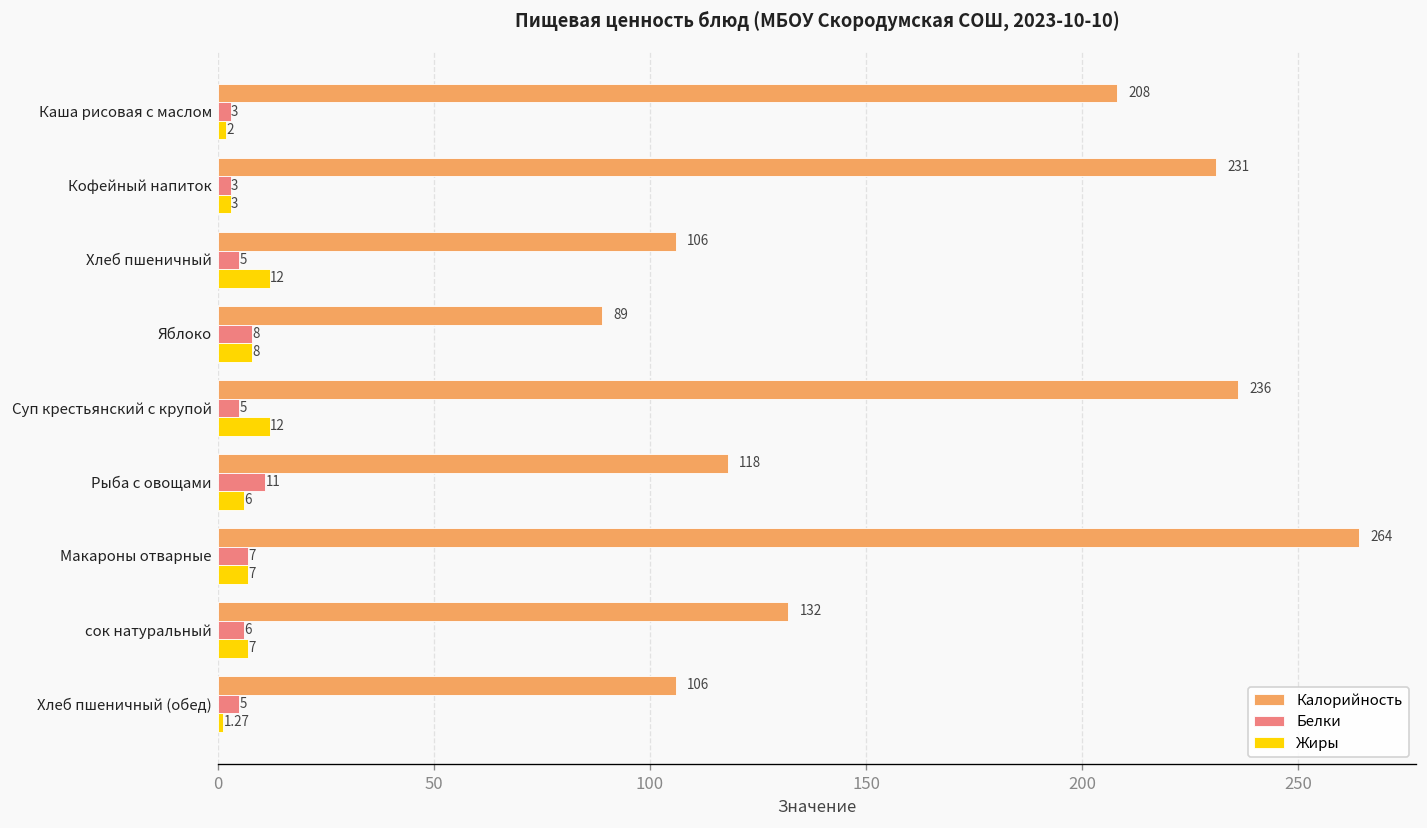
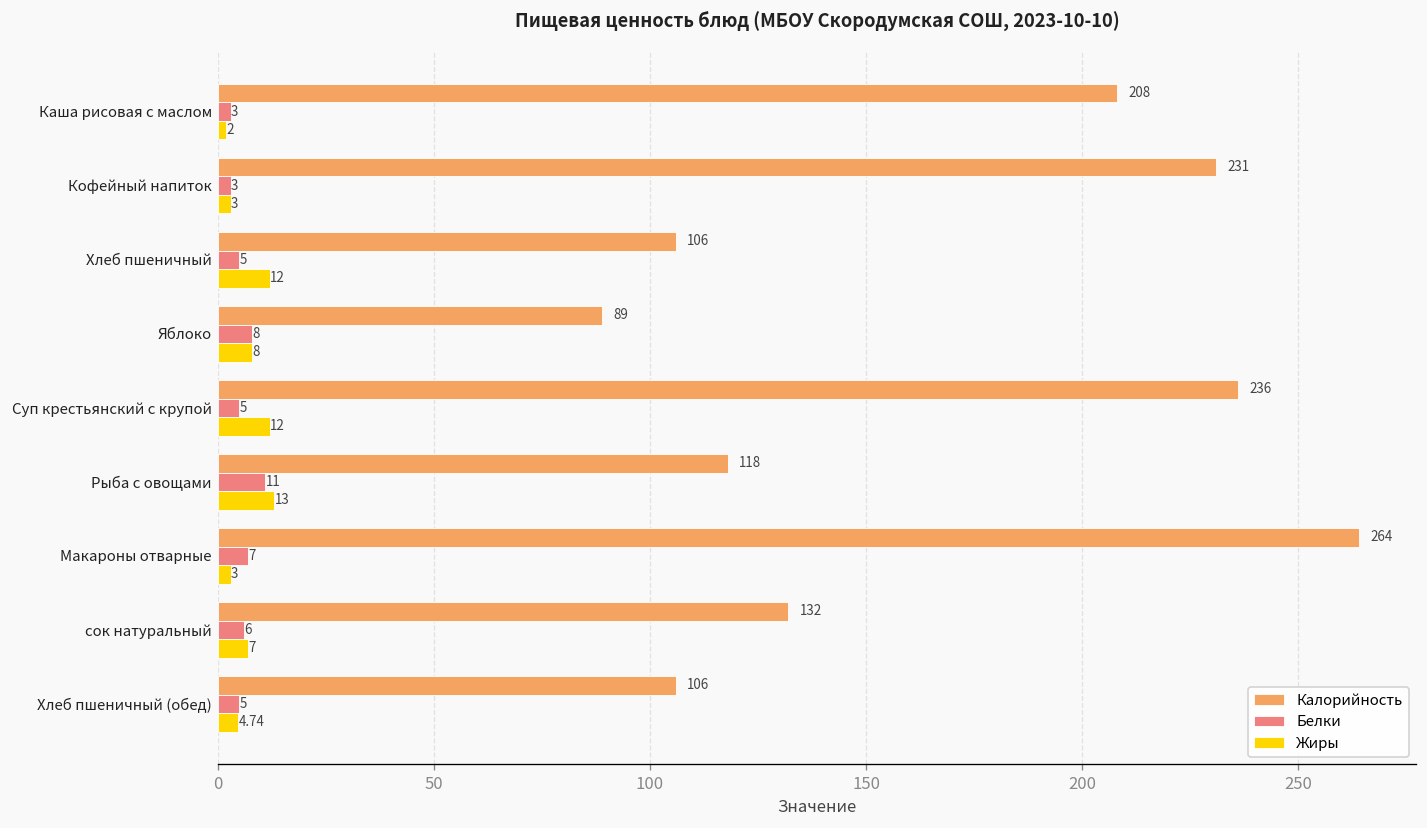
  {
    "Жиры": {
      "Каша рисовая с маслом": 2,
      "Кофейный напиток": 3,
      "Хлеб пшеничный": 12,
      "Яблоко": 8,
      "Суп крестьянский с крупой": 12,
-     "Рыба с овощами": 6,
-     "Макароны отварные": 7,
+     "Рыба с овощами": 13,
+     "Макароны отварные": 3,
      "сок натуральный": 7,
-     "Хлеб пшеничный (обед)": 1.27
+     "Хлеб пшеничный (обед)": 4.74
    }
  }
